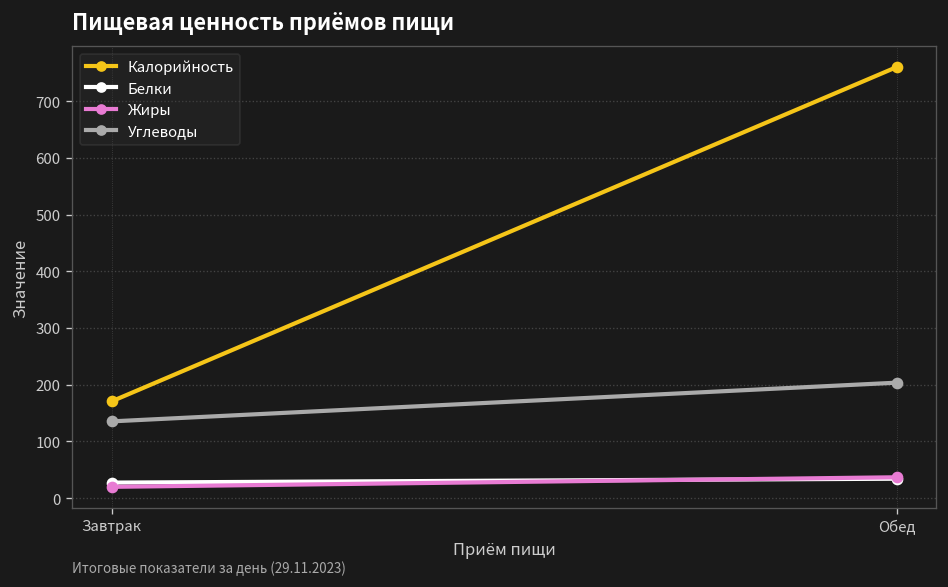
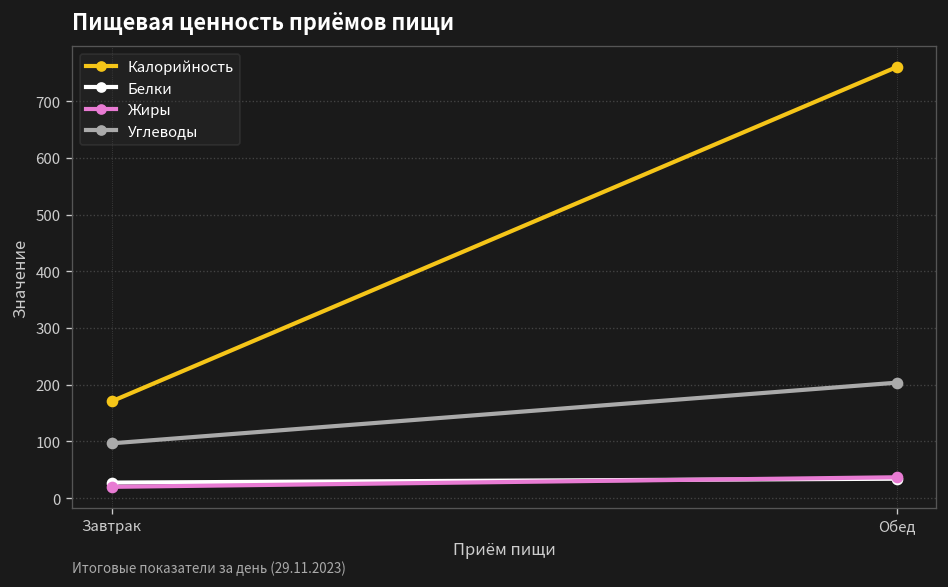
  {
    "Калорийность": {
      "Завтрак": 170,
      "Обед": 760
    },
    "Белки": {
      "Завтрак": 30
    },
    "Жиры": {
      "Завтрак": 20
    },
    "Углеводы": {
-     "Завтрак": 140,
+     "Завтрак": 100,
      "Обед": 200
    }
  }
